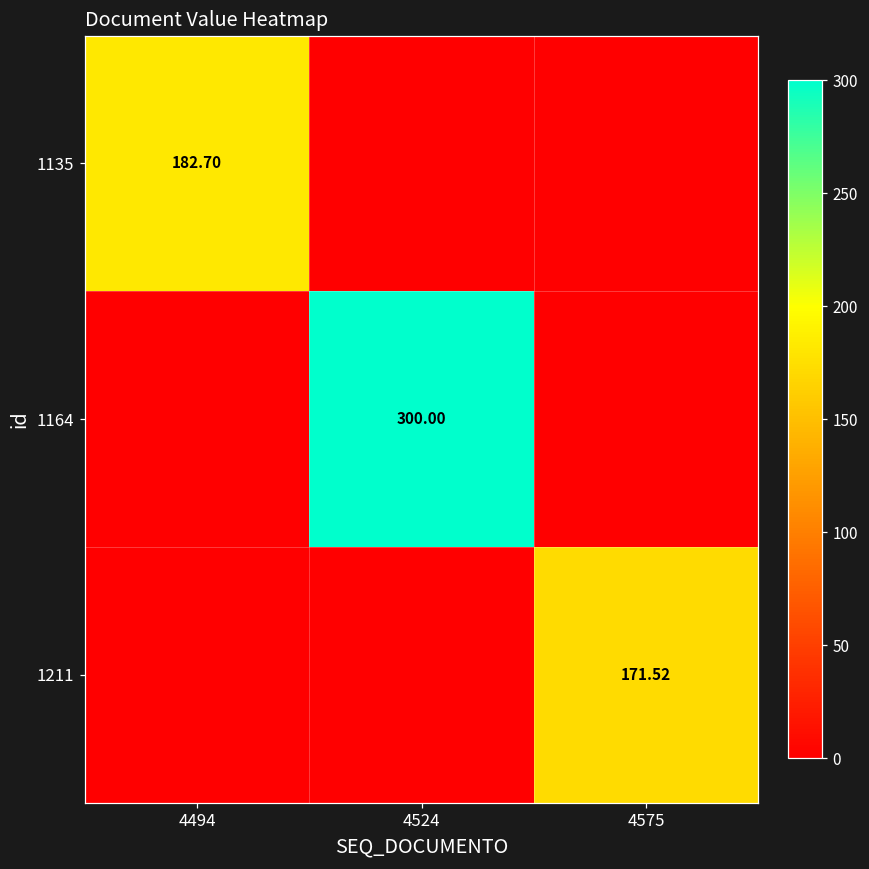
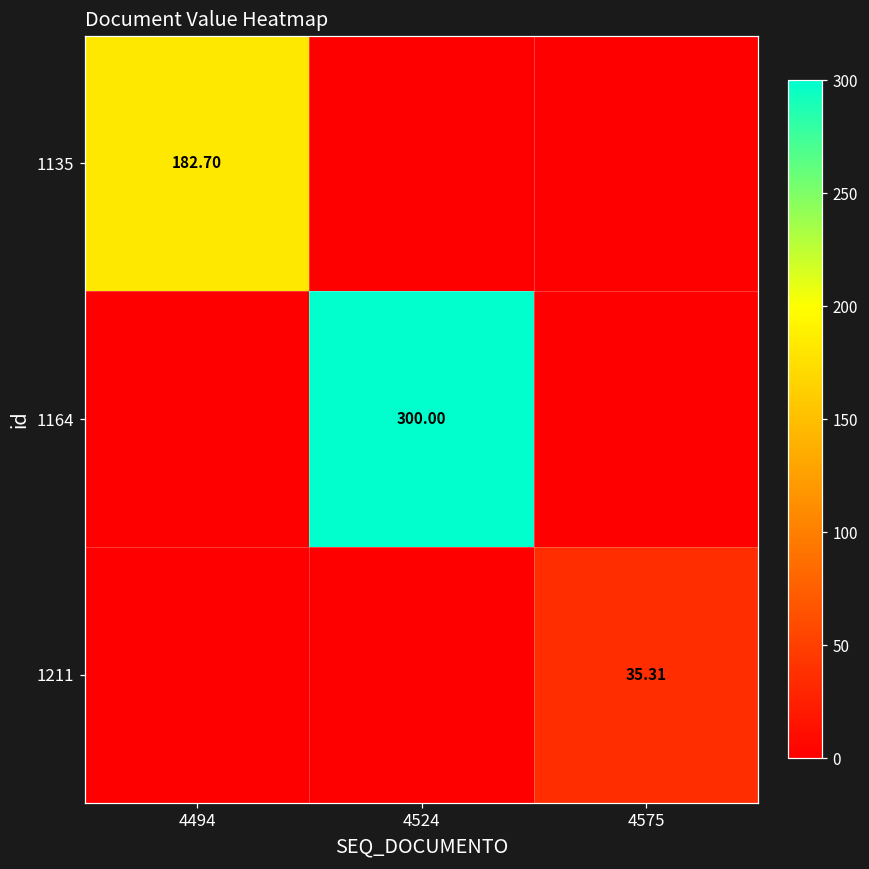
  {
    "1135": {
      "4494": 182.70
    },
    "1164": {
      "4524": 300.00
    },
    "1211": {
-     "4575": 171.52
+     "4575": 35.31
    }
  }
